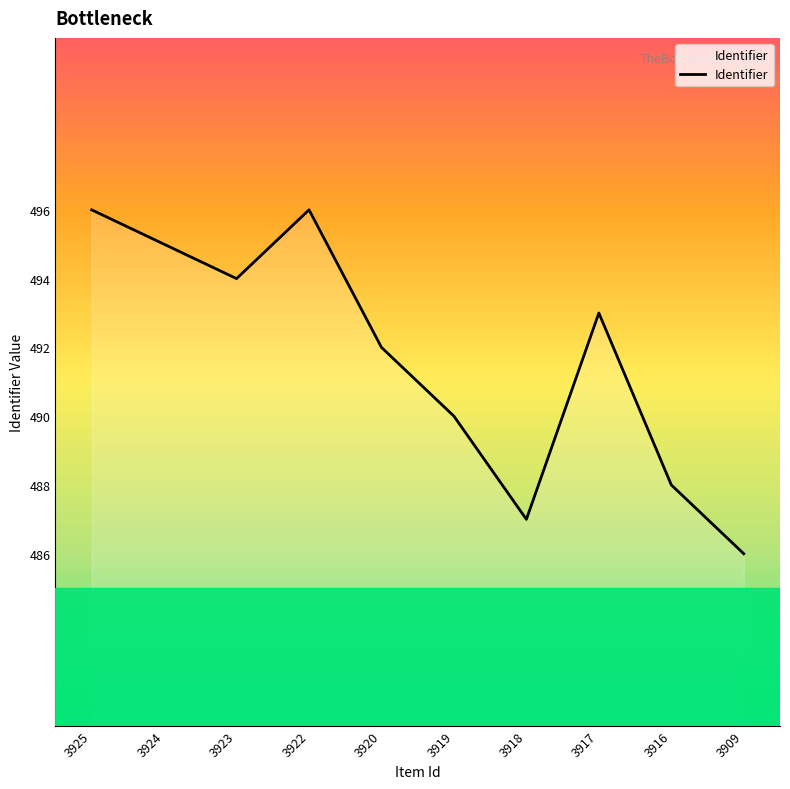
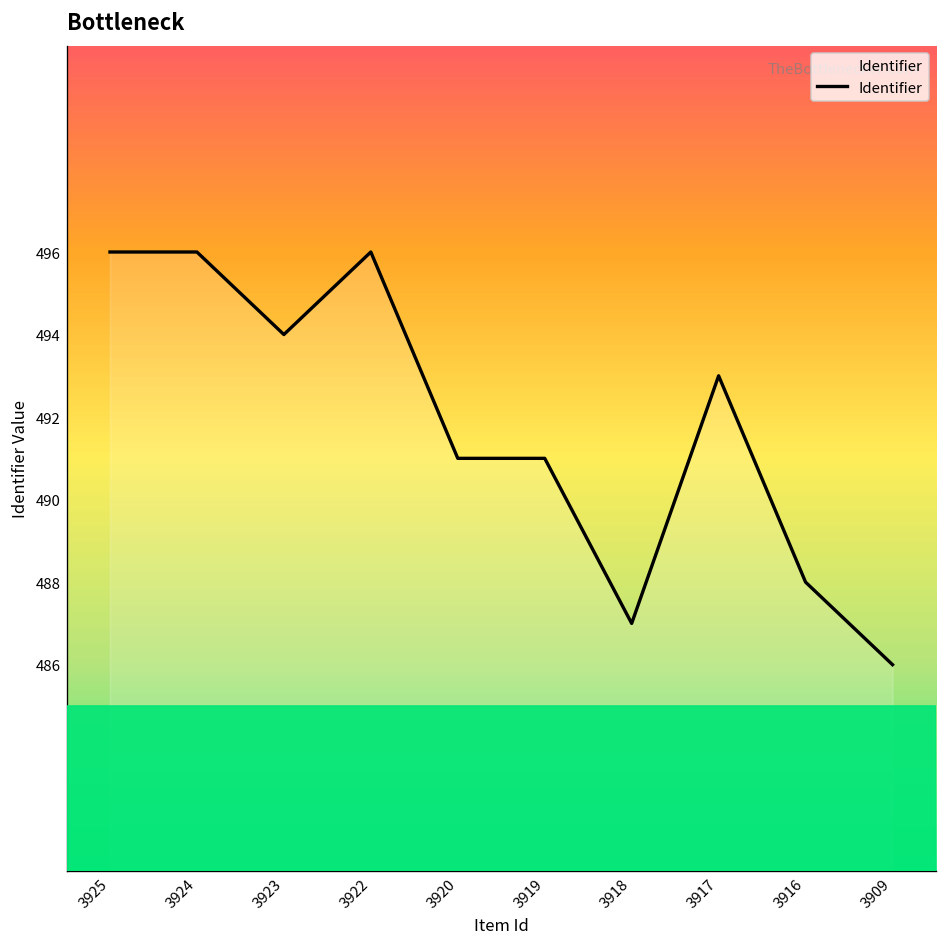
  {
    "3925": 496,
-   "3924": 495,
+   "3924": 496,
    "3923": 494,
    "3922": 496,
-   "3920": 492,
-   "3919": 490,
+   "3920": 491,
+   "3919": 491,
    "3918": 487,
    "3917": 493,
    "3916": 488,
    "3909": 486
  }
